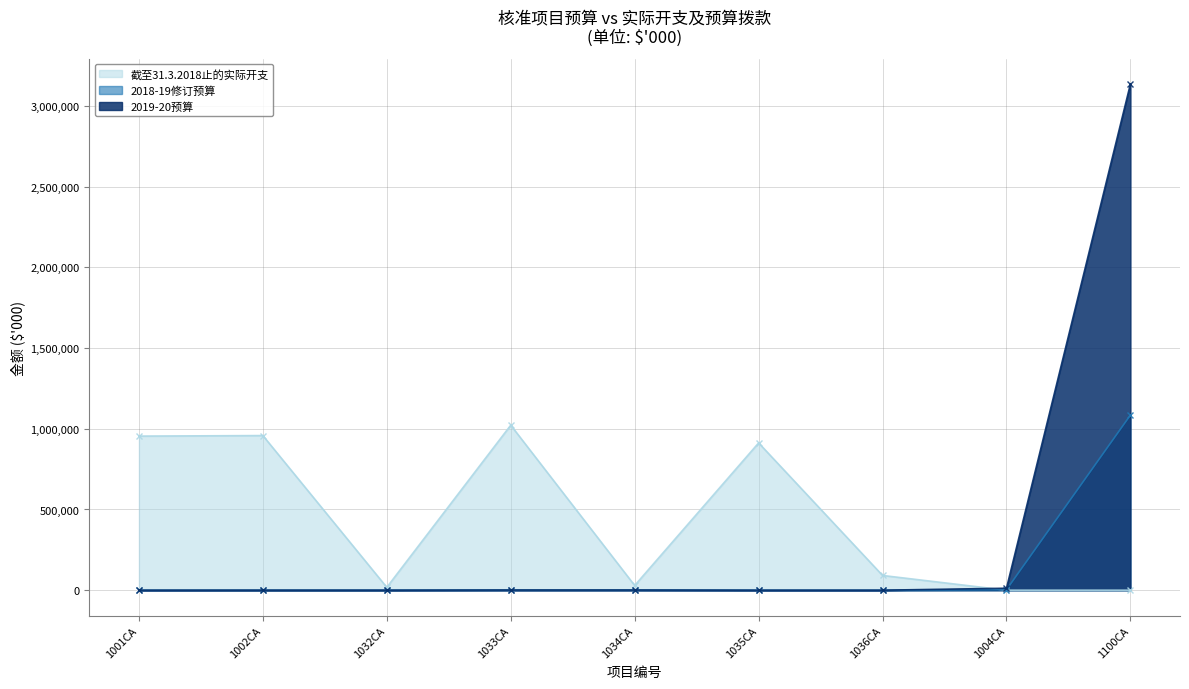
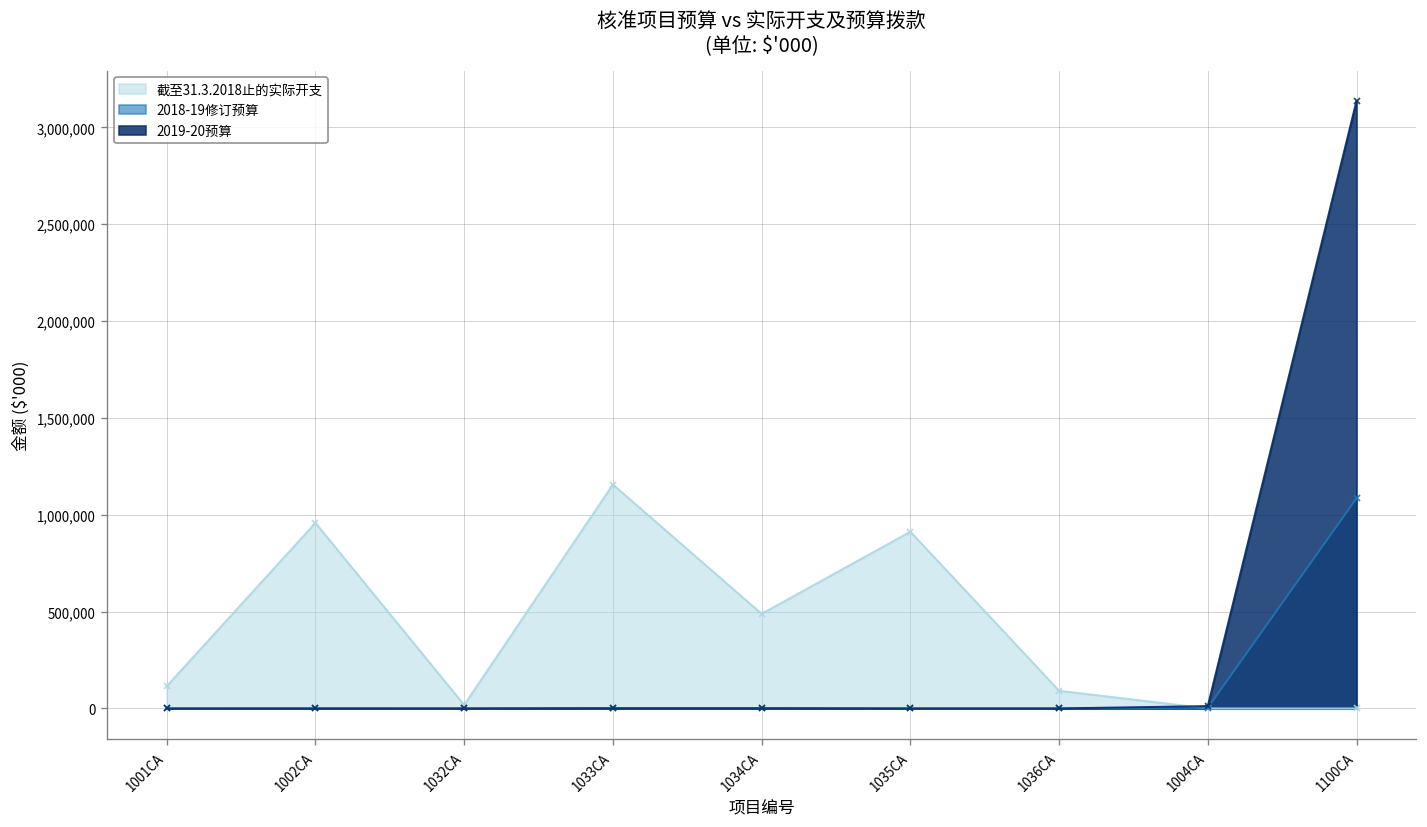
  {
    "截至31.3.2018止的实际开支": {
-     "1001CA": "950,000",
+     "1001CA": "110,000",
      "1002CA": "960,000",
      "1032CA": "20,000",
-     "1033CA": "1,020,000",
-     "1034CA": "30,000",
+     "1033CA": "1,160,000",
+     "1034CA": "490,000",
      "1035CA": "910,000",
      "1036CA": "90,000",
      "1100CA": "0"
    },
    "2018-19修订预算": {
      "1100CA": "1,080,000"
    },
    "2019-20预算": {
      "1100CA": "3,140,000"
    }
  }
